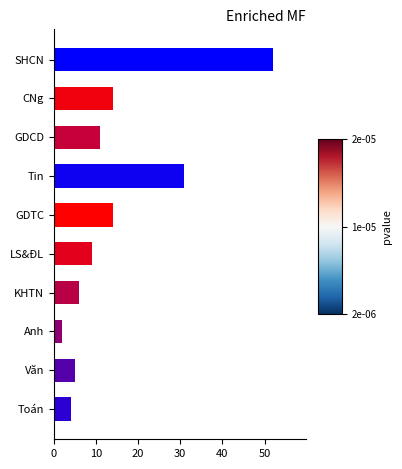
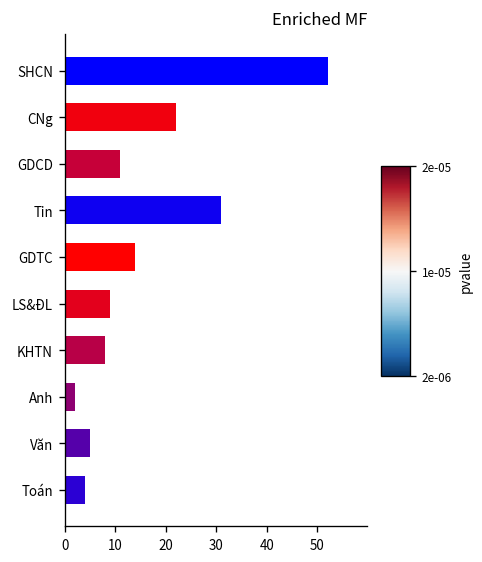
  {
    "SHCN": 52,
-   "CNg": 14,
+   "CNg": 22,
    "GDCD": 11,
    "Tin": 31,
    "GDTC": 14,
    "LS&ĐL": 9,
-   "KHTN": 6,
+   "KHTN": 8,
    "Anh": 2,
    "Văn": 5,
    "Toán": 4
  }
